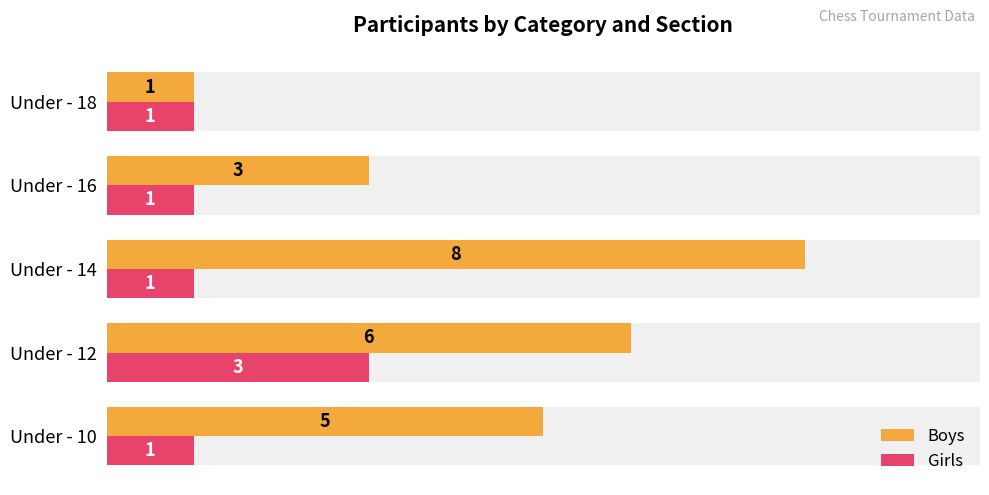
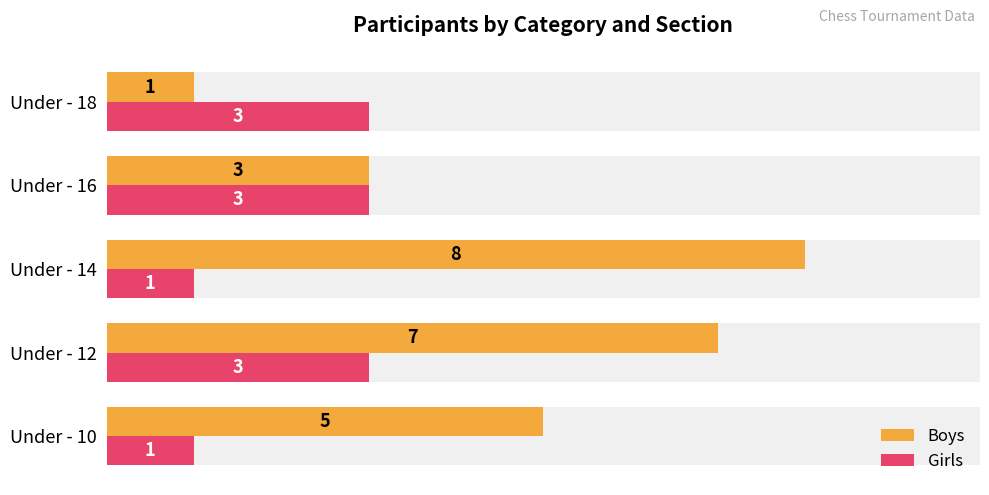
  {
    "Boys": {
-     "Under - 12": 6
+     "Under - 12": 7
    },
    "Girls": {
-     "Under - 18": 1,
-     "Under - 16": 1
+     "Under - 18": 3,
+     "Under - 16": 3
    }
  }
